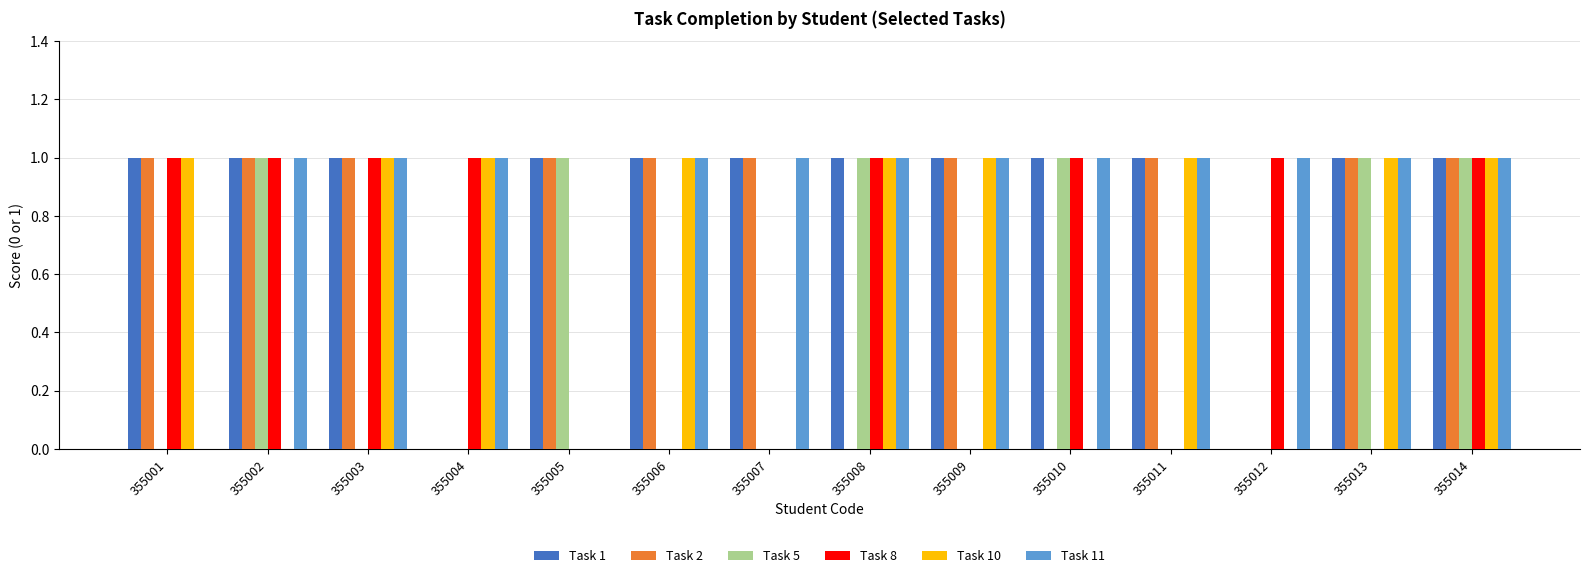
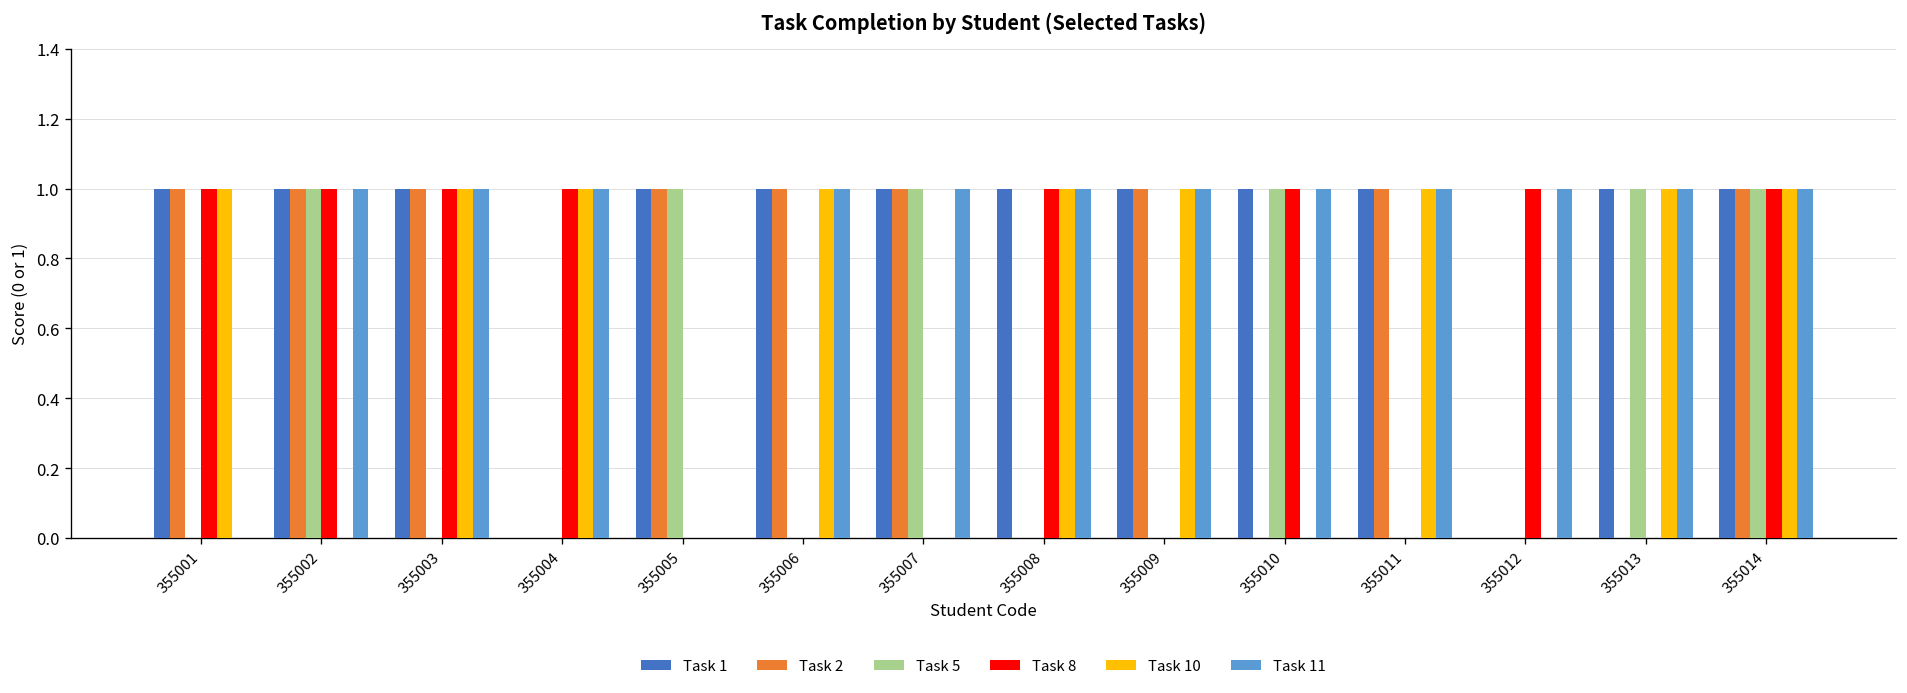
  {
    "Task 2": {
      "355001": 1,
      "355002": 1,
      "355003": 1,
      "355004": 0,
      "355005": 1,
      "355006": 1,
      "355007": 1,
      "355008": 0,
      "355009": 1,
      "355010": 0,
      "355011": 1,
      "355012": 0,
-     "355013": 1,
+     "355013": 0,
      "355014": 1
    },
    "Task 5": {
      "355001": 0,
      "355002": 1,
      "355003": 0,
      "355004": 0,
      "355005": 1,
      "355006": 0,
-     "355007": 0,
-     "355008": 1,
+     "355007": 1,
+     "355008": 0,
      "355009": 0,
      "355010": 1,
      "355011": 0,
      "355012": 0,
      "355013": 1,
      "355014": 1
    },
    "Task 8": {
      "355001": 1,
      "355002": 1,
      "355003": 1,
      "355004": 1,
      "355005": 0,
      "355006": 0,
      "355007": 0,
      "355008": 1,
      "355009": 0,
      "355010": 1,
      "355011": 0,
      "355012": 1,
      "355013": 0,
      "355014": 1
    },
    "Task 10": {
      "355001": 1,
      "355002": 0,
      "355003": 1,
      "355004": 1,
      "355005": 0,
      "355006": 1,
      "355007": 0,
      "355008": 1,
      "355009": 1,
      "355010": 0,
      "355011": 1,
      "355012": 0,
      "355013": 1,
      "355014": 1
    }
  }
